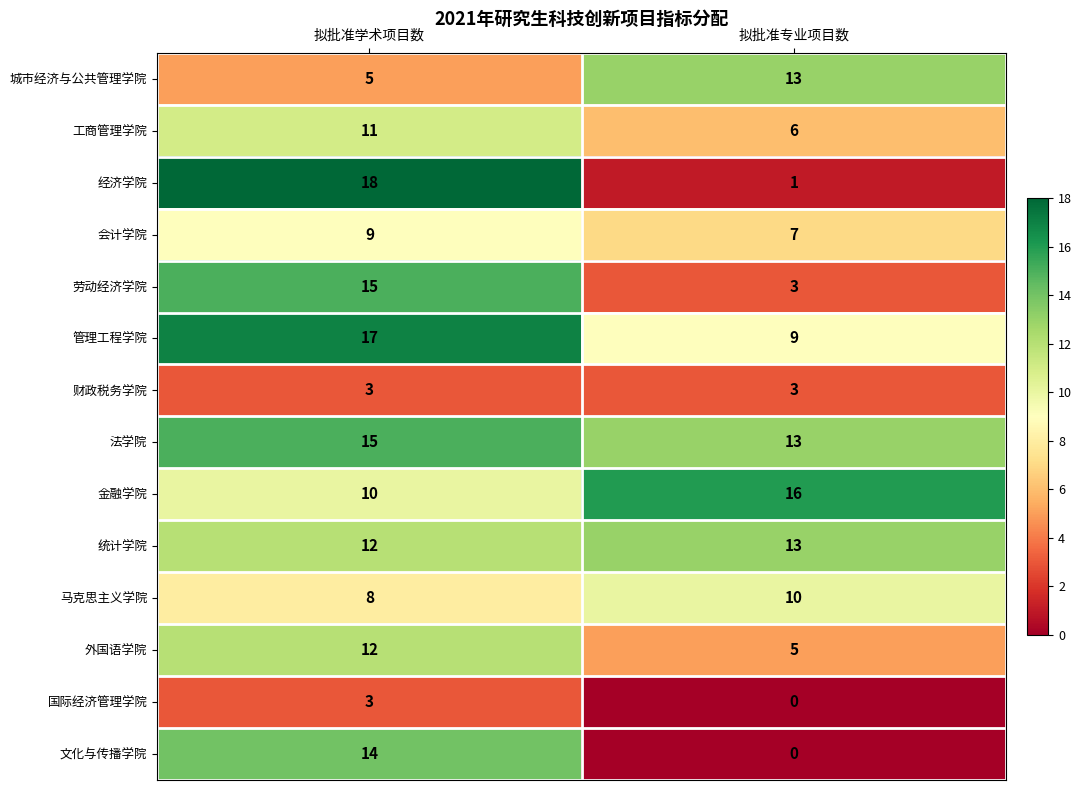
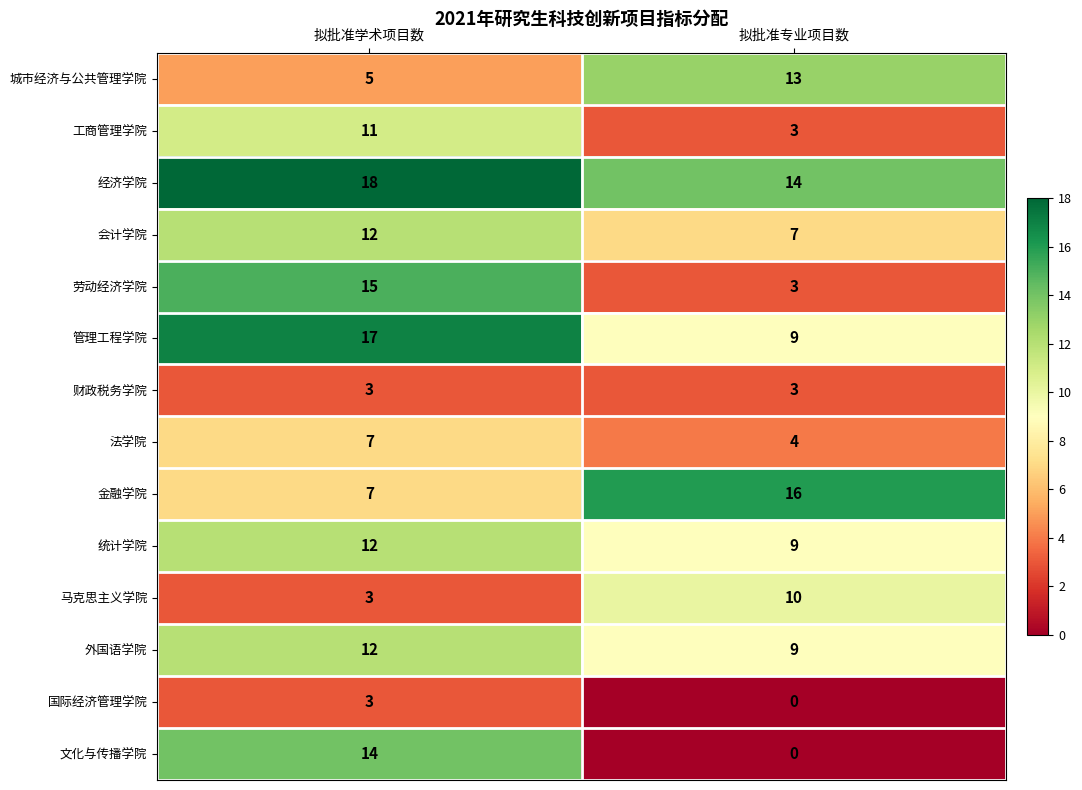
  {
    "城市经济与公共管理学院": {
      "拟批准学术项目数": 5,
      "拟批准专业项目数": 13
    },
    "工商管理学院": {
      "拟批准学术项目数": 11,
-     "拟批准专业项目数": 6
+     "拟批准专业项目数": 3
    },
    "经济学院": {
      "拟批准学术项目数": 18,
-     "拟批准专业项目数": 1
+     "拟批准专业项目数": 14
    },
    "会计学院": {
-     "拟批准学术项目数": 9,
+     "拟批准学术项目数": 12,
      "拟批准专业项目数": 7
    },
    "劳动经济学院": {
      "拟批准学术项目数": 15,
      "拟批准专业项目数": 3
    },
    "管理工程学院": {
      "拟批准学术项目数": 17,
      "拟批准专业项目数": 9
    },
    "财政税务学院": {
      "拟批准学术项目数": 3,
      "拟批准专业项目数": 3
    },
    "法学院": {
-     "拟批准学术项目数": 15,
-     "拟批准专业项目数": 13
+     "拟批准学术项目数": 7,
+     "拟批准专业项目数": 4
    },
    "金融学院": {
-     "拟批准学术项目数": 10,
+     "拟批准学术项目数": 7,
      "拟批准专业项目数": 16
    },
    "统计学院": {
      "拟批准学术项目数": 12,
-     "拟批准专业项目数": 13
+     "拟批准专业项目数": 9
    },
    "马克思主义学院": {
-     "拟批准学术项目数": 8,
+     "拟批准学术项目数": 3,
      "拟批准专业项目数": 10
    },
    "外国语学院": {
      "拟批准学术项目数": 12,
-     "拟批准专业项目数": 5
+     "拟批准专业项目数": 9
    },
    "国际经济管理学院": {
      "拟批准学术项目数": 3,
      "拟批准专业项目数": 0
    },
    "文化与传播学院": {
      "拟批准学术项目数": 14,
      "拟批准专业项目数": 0
    }
  }
